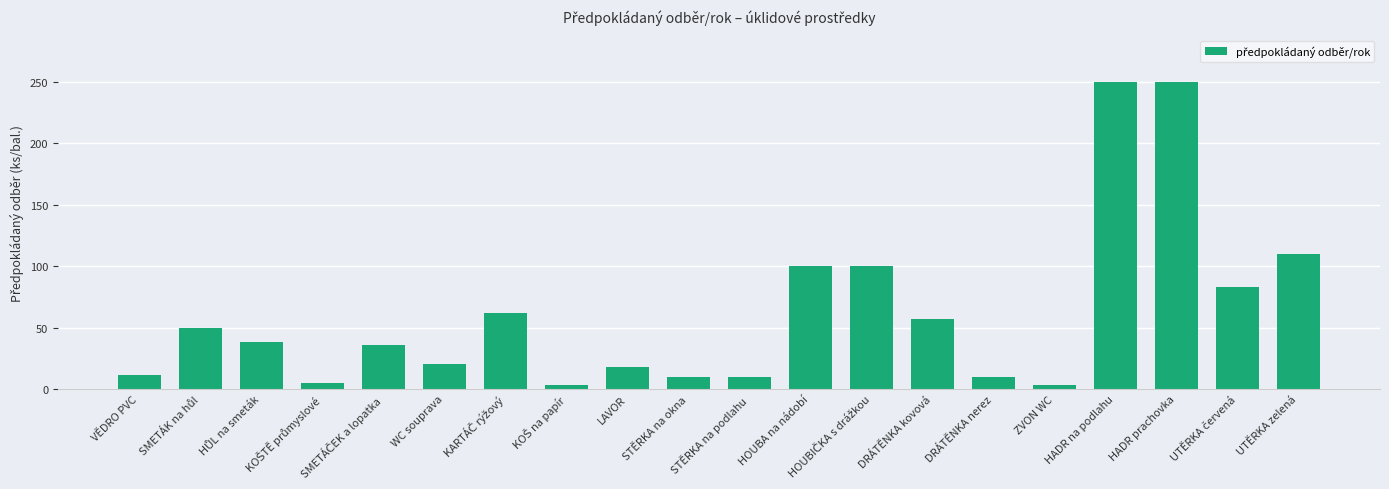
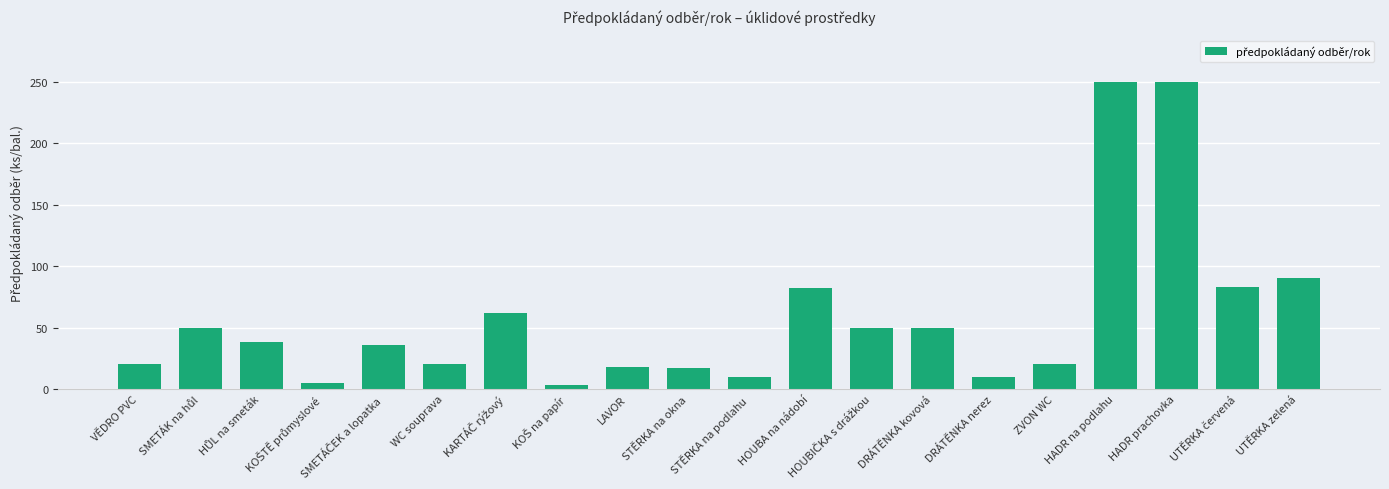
  {
-   "VĚDRO PVC": 11,
+   "VĚDRO PVC": 20,
    "SMETÁK na hůl": 50,
    "HŮL na smeták": 38,
    "KOŠTĚ průmyslové": 5,
    "SMETÁČEK a lopatka": 36,
    "WC souprava": 20,
    "KARTÁČ rýžový": 62,
    "KOŠ na papír": 3,
    "LAVOR": 18,
-   "STĚRKA na okna": 10,
+   "STĚRKA na okna": 17,
    "STĚRKA na podlahu": 10,
-   "HOUBA na nádobí": 100,
-   "HOUBIČKA s drážkou": 100,
-   "DRÁTĚNKA kovová": 57,
+   "HOUBA na nádobí": 82,
+   "HOUBIČKA s drážkou": 50,
+   "DRÁTĚNKA kovová": 50,
    "DRÁTĚNKA nerez": 10,
-   "ZVON WC": 3,
+   "ZVON WC": 20,
    "HADR na podlahu": 250,
    "HADR prachovka": 250,
    "UTĚRKA červená": 83,
-   "UTĚRKA zelená": 110
+   "UTĚRKA zelená": 90
  }
